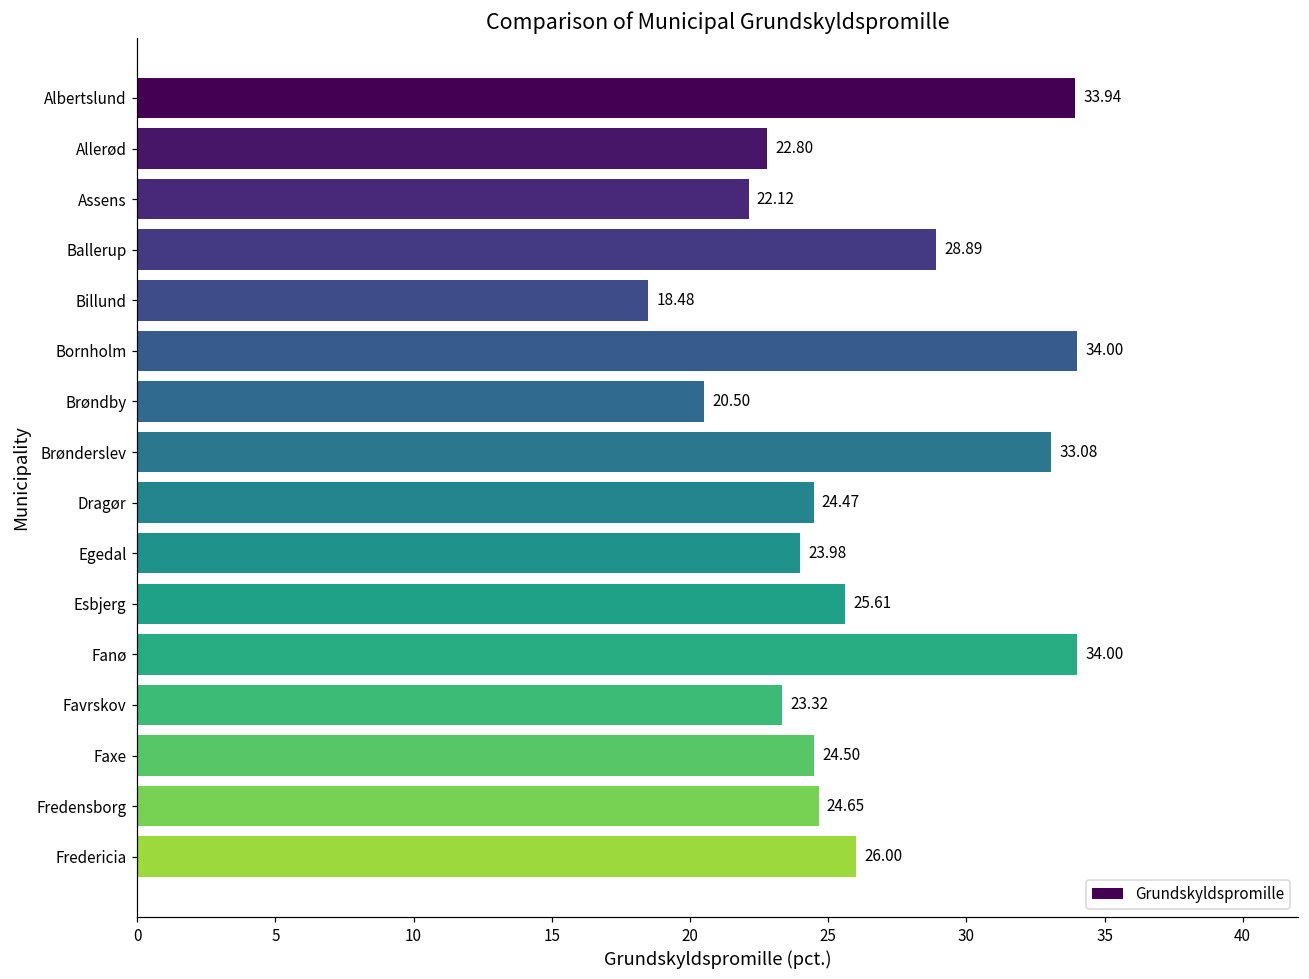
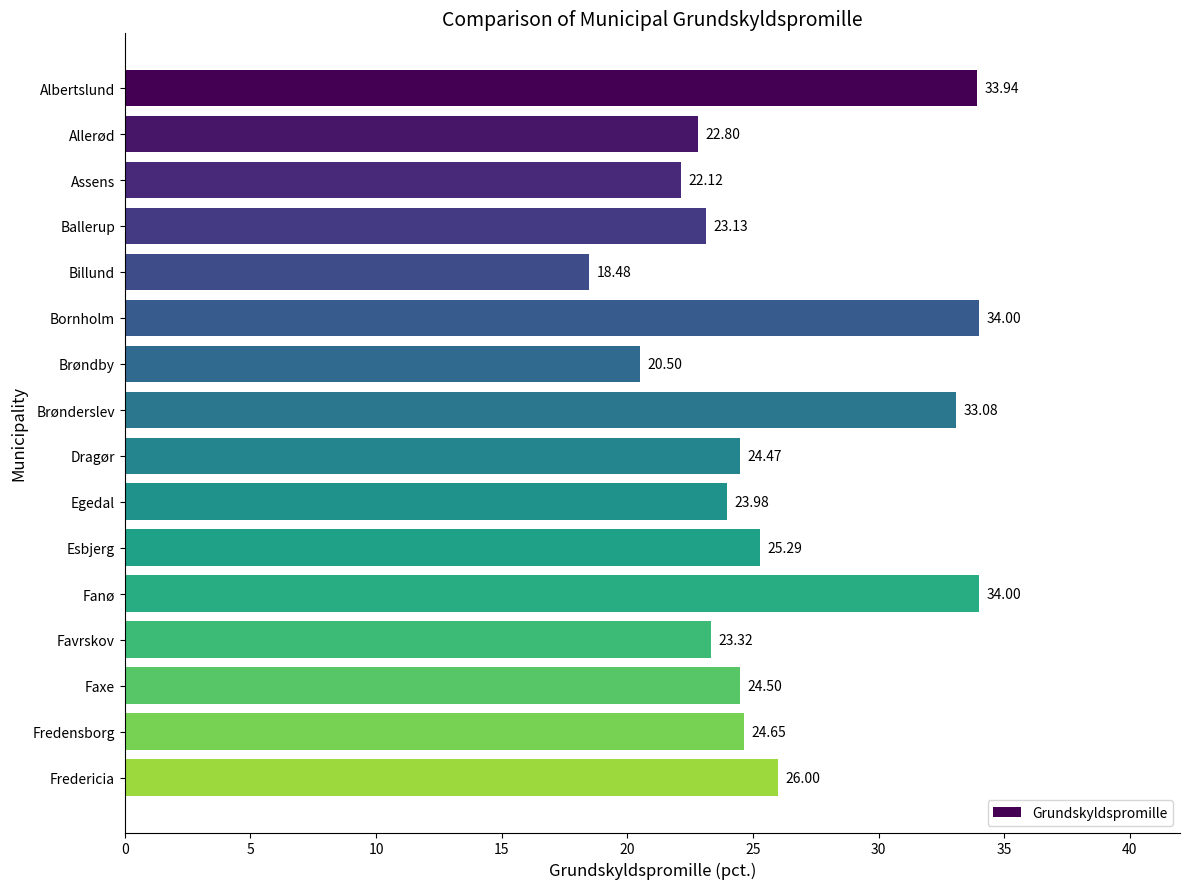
  {
    "Albertslund": 33.94,
    "Allerød": 22.80,
    "Assens": 22.12,
-   "Ballerup": 28.89,
+   "Ballerup": 23.13,
    "Billund": 18.48,
    "Bornholm": 34.00,
    "Brøndby": 20.50,
    "Brønderslev": 33.08,
    "Dragør": 24.47,
    "Egedal": 23.98,
-   "Esbjerg": 25.61,
+   "Esbjerg": 25.29,
    "Fanø": 34.00,
    "Favrskov": 23.32,
    "Faxe": 24.50,
    "Fredensborg": 24.65,
    "Fredericia": 26.00
  }
